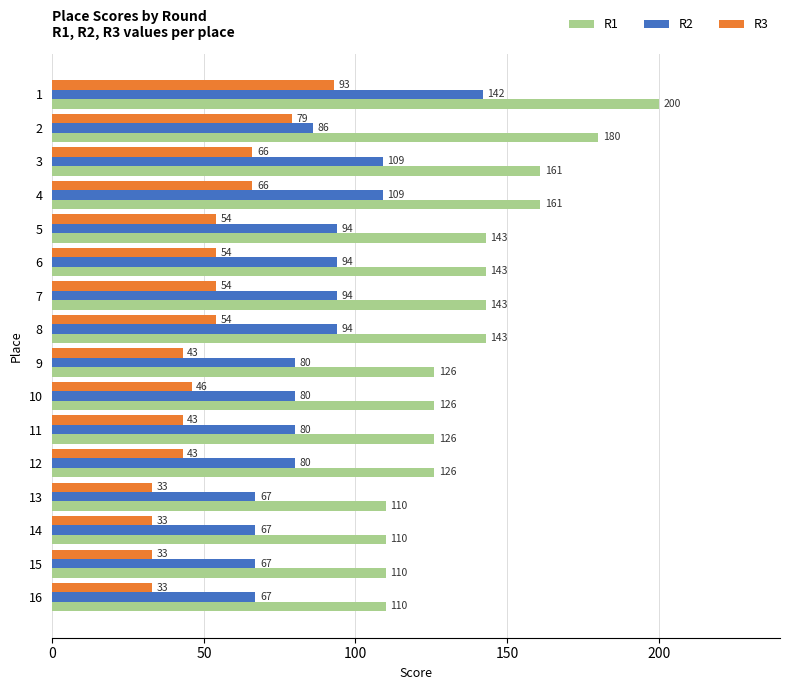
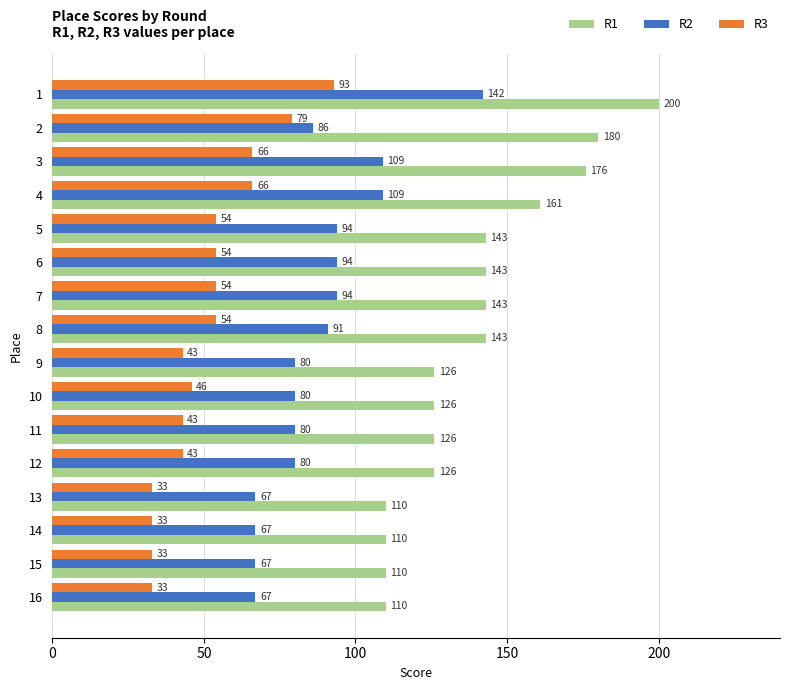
  {
    "R1": {
      "1": 200,
      "2": 180,
-     "3": 161,
+     "3": 176,
      "4": 161,
      "5": 143,
      "6": 143,
      "7": 143,
      "8": 143,
      "9": 126,
      "10": 126,
      "11": 126,
      "12": 126,
      "13": 110,
      "14": 110,
      "15": 110,
      "16": 110
    },
    "R2": {
      "1": 142,
      "2": 86,
      "3": 109,
      "4": 109,
      "5": 94,
      "6": 94,
      "7": 94,
-     "8": 94,
+     "8": 91,
      "9": 80,
      "10": 80,
      "11": 80,
      "12": 80,
      "13": 67,
      "14": 67,
      "15": 67,
      "16": 67
    },
    "R3": {
      "1": 93,
      "2": 79,
      "3": 66,
      "4": 66,
      "5": 54,
      "6": 54,
      "7": 54,
      "8": 54,
      "9": 43,
      "10": 46,
      "11": 43,
      "12": 43,
      "13": 33,
      "14": 33,
      "15": 33,
      "16": 33
    }
  }
